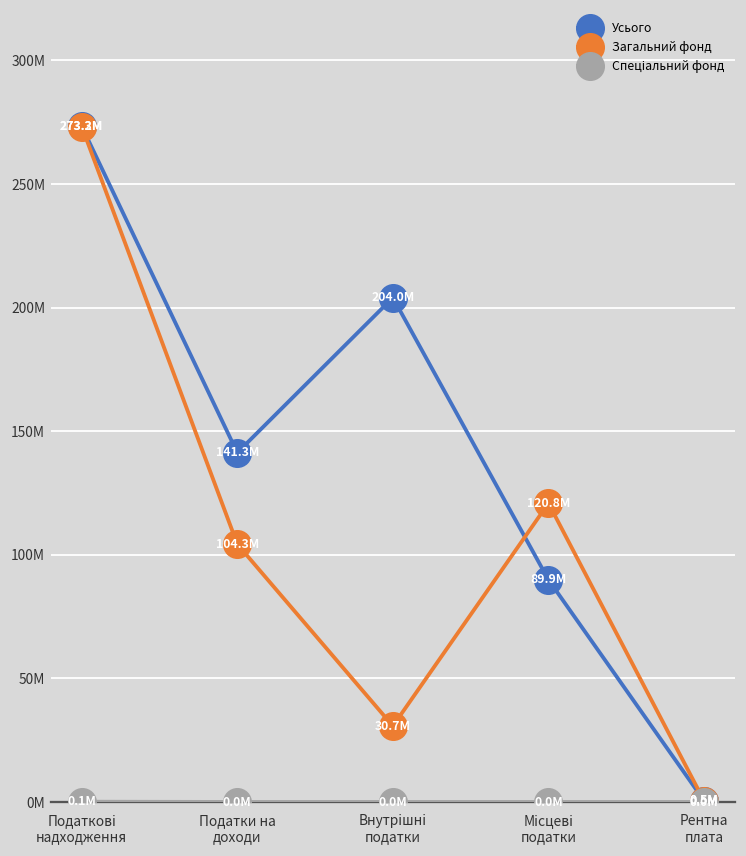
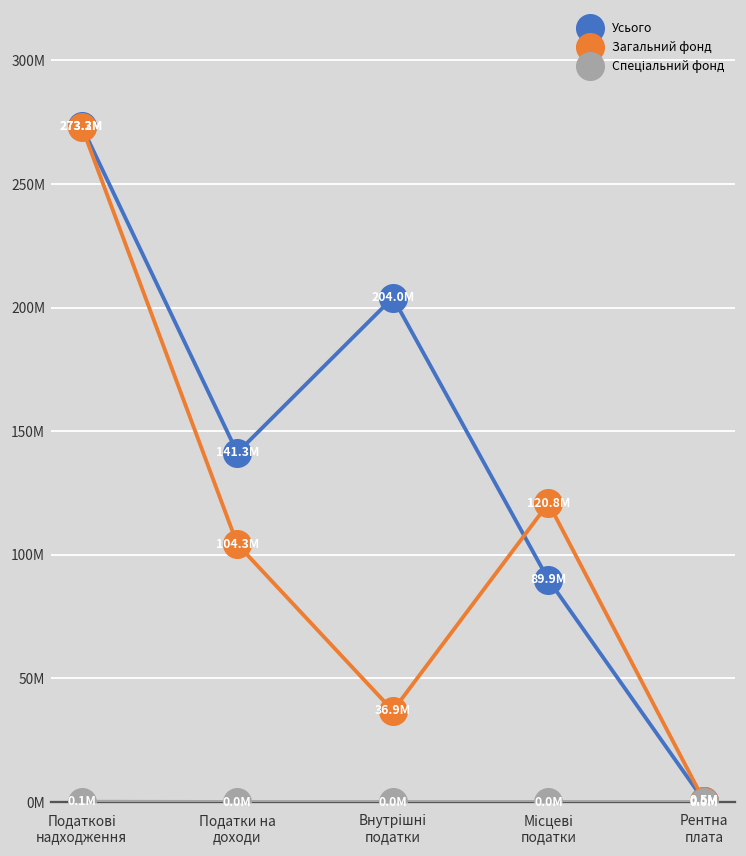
  {
    "Усього": {
      "Податки на доходи": "141.3M",
      "Внутрішні податки": "204.0M",
      "Місцеві податки": "89.9M"
    },
    "Загальний фонд": {
      "Податки на доходи": "104.3M",
-     "Внутрішні податки": "30.7M",
+     "Внутрішні податки": "36.9M",
      "Місцеві податки": "120.8M"
    },
    "Спеціальний фонд": {
      "Податкові надходження": "0",
      "Податки на доходи": "0",
      "Внутрішні податки": "0",
      "Місцеві податки": "0"
    }
  }
